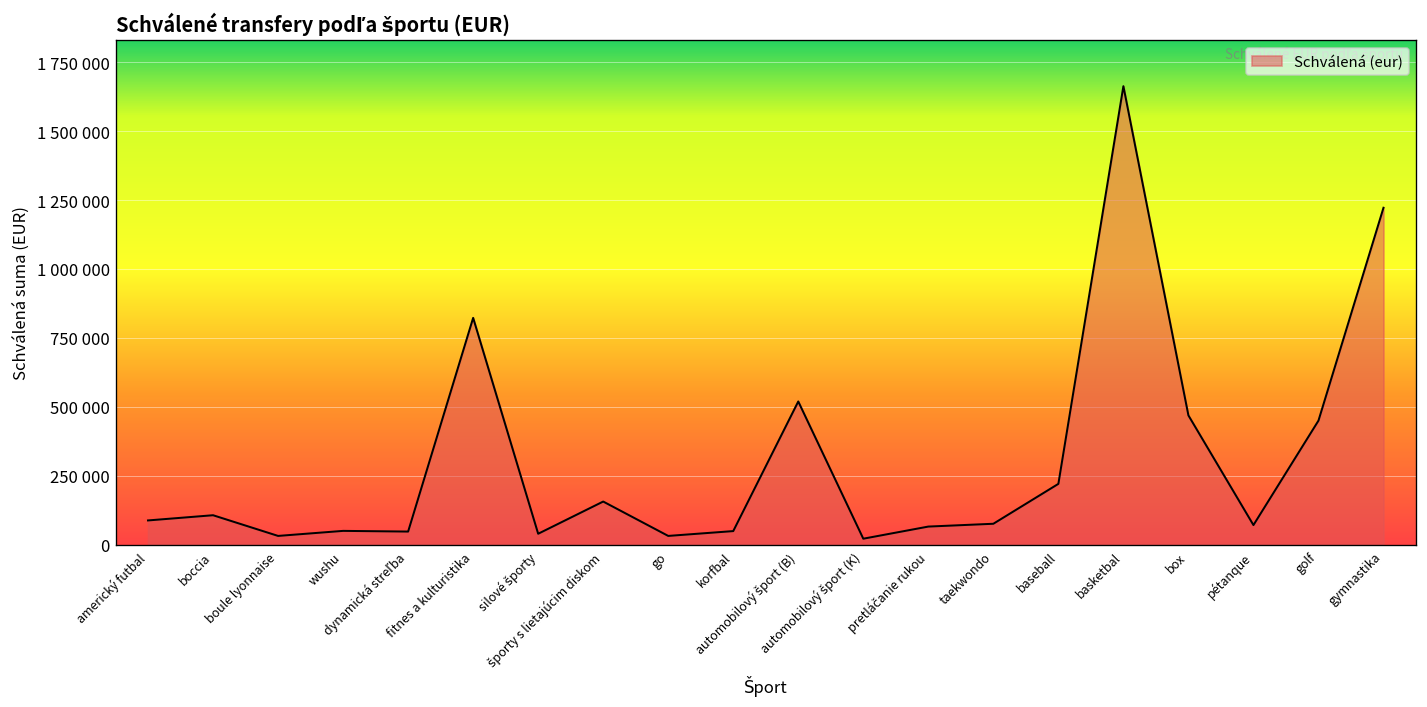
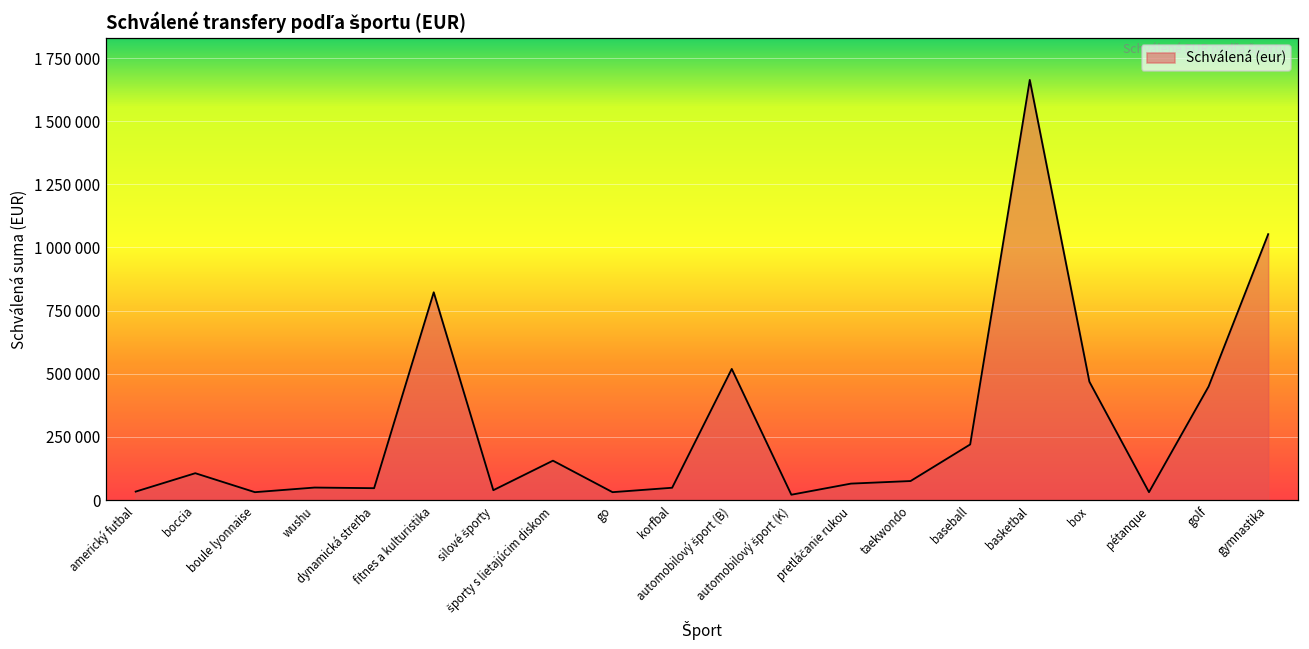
  {
-   "americký futbal": 90000,
+   "americký futbal": 30000,
    "boccia": 110000,
    "boule lyonnaise": 30000,
    "wushu": 50000,
    "dynamická streľba": 50000,
    "fitnes a kulturistika": 820000,
    "silové športy": 40000,
    "športy s lietajúcim diskom": 160000,
    "go": 30000,
    "korfbal": 50000,
    "automobilový šport (B)": 520000,
    "automobilový šport (K)": 20000,
    "pretláčanie rukou": 70000,
    "taekwondo": 80000,
    "baseball": 220000,
    "basketbal": 1660000,
    "box": 470000,
-   "pétanque": 70000,
+   "pétanque": 30000,
    "golf": 450000,
-   "gymnastika": 1220000
+   "gymnastika": 1050000
  }
